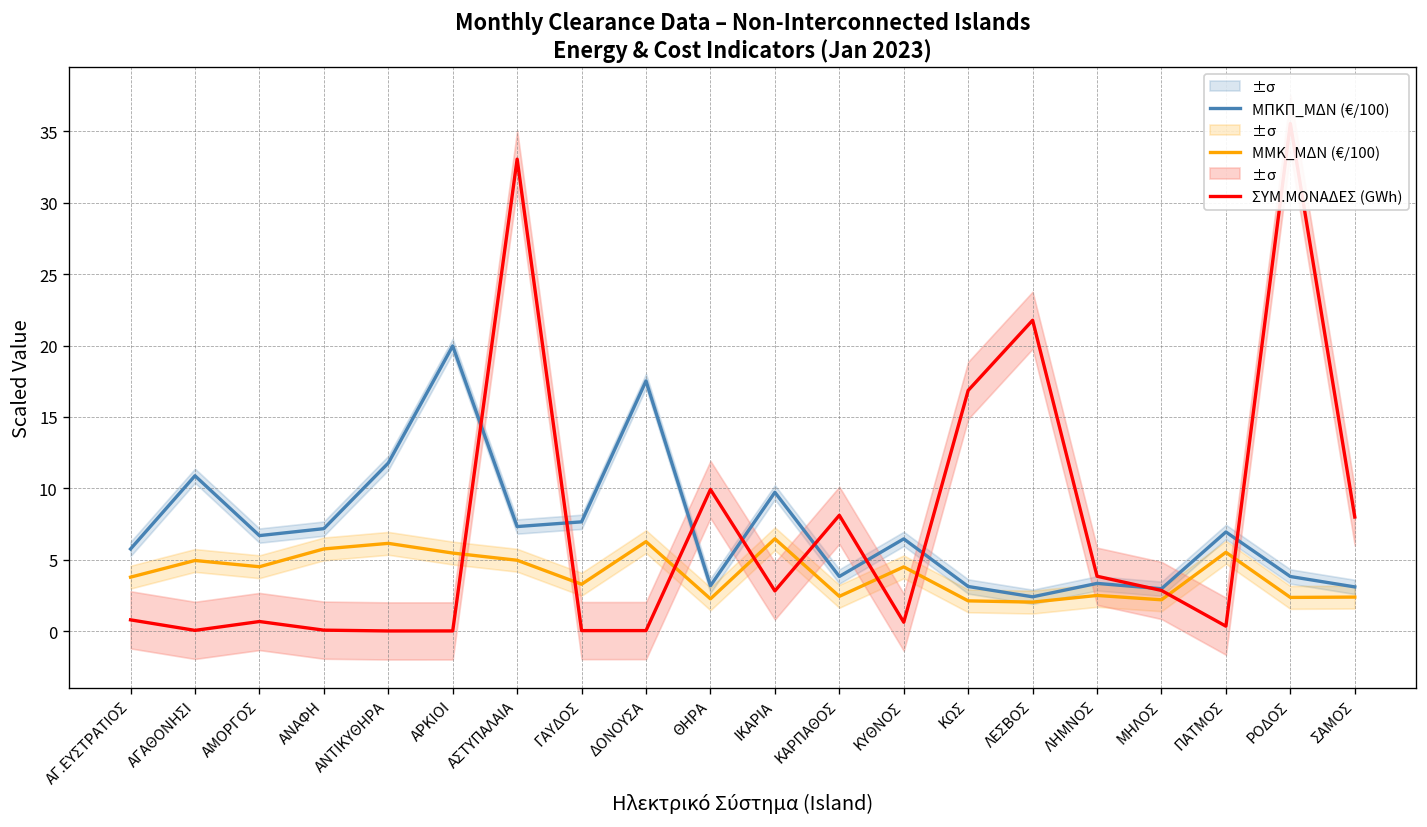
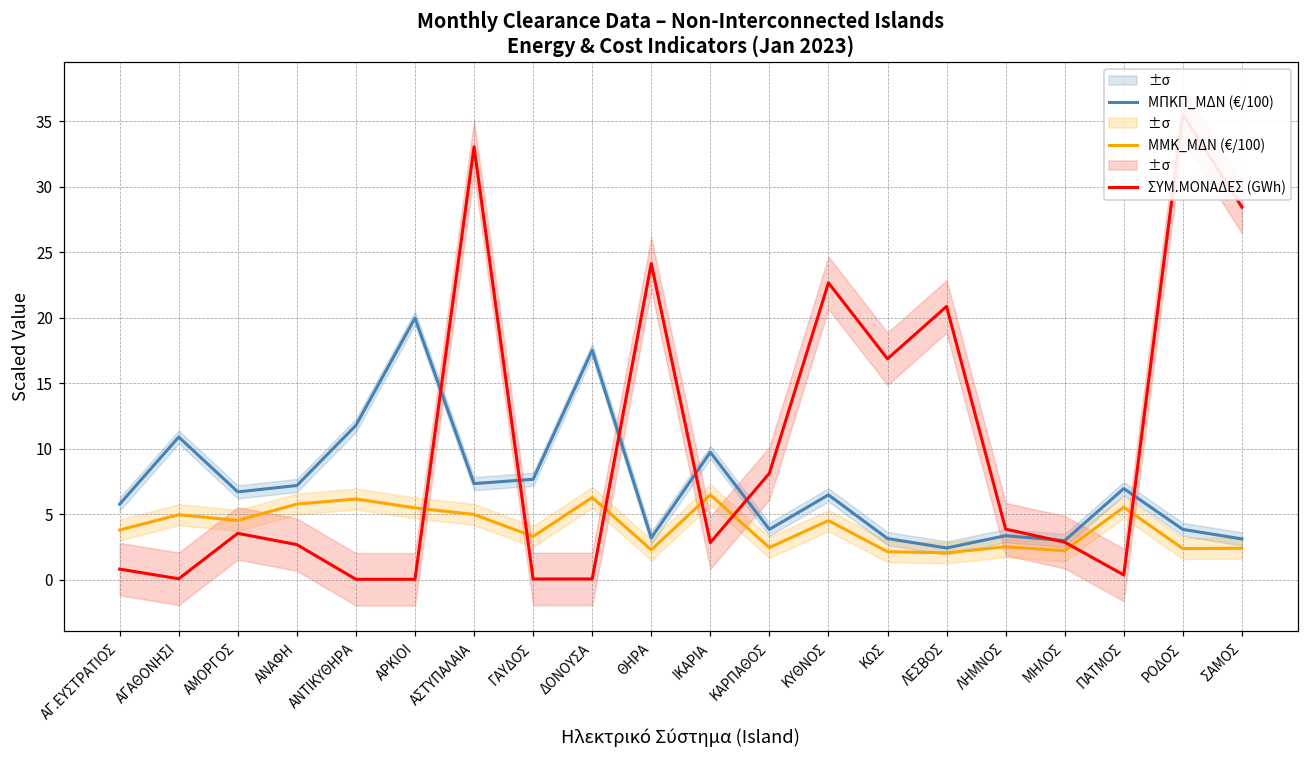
  {
    "ΣΥΜ.ΜΟΝΑΔΕΣ (GWh)": {
      "ΑΓ.ΕΥΣΤΡΑΤΙΟΣ": 0.8,
      "ΑΓΑΘΟΝΗΣΙ": 0.1,
-     "ΑΜΟΡΓΟΣ": 0.7,
-     "ΑΝΑΦΗ": 0.1,
+     "ΑΜΟΡΓΟΣ": 3.5,
+     "ΑΝΑΦΗ": 2.7,
      "ΑΝΤΙΚΥΘΗΡΑ": 0.0,
      "ΑΡΚΙΟΙ": 0.0,
      "ΑΣΤΥΠΑΛΑΙΑ": 33.0,
      "ΓΑΥΔΟΣ": 0.0,
      "ΔΟΝΟΥΣΑ": 0.0,
-     "ΘΗΡΑ": 9.9,
+     "ΘΗΡΑ": 24.1,
      "ΙΚΑΡΙΑ": 2.8,
      "ΚΑΡΠΑΘΟΣ": 8.1,
-     "ΚΥΘΝΟΣ": 0.6,
+     "ΚΥΘΝΟΣ": 22.7,
      "ΚΩΣ": 16.9,
-     "ΛΕΣΒΟΣ": 21.8,
+     "ΛΕΣΒΟΣ": 20.9,
      "ΠΑΤΜΟΣ": 0.4,
-     "ΣΑΜΟΣ": 8.0
+     "ΣΑΜΟΣ": 28.4
    }
  }
